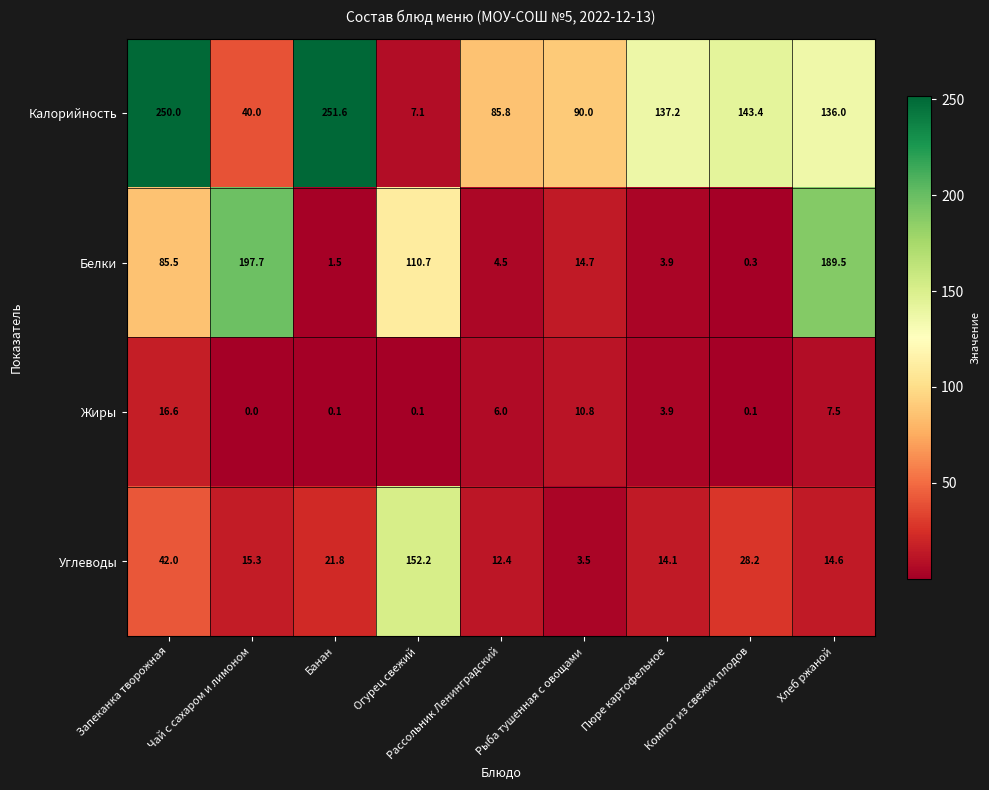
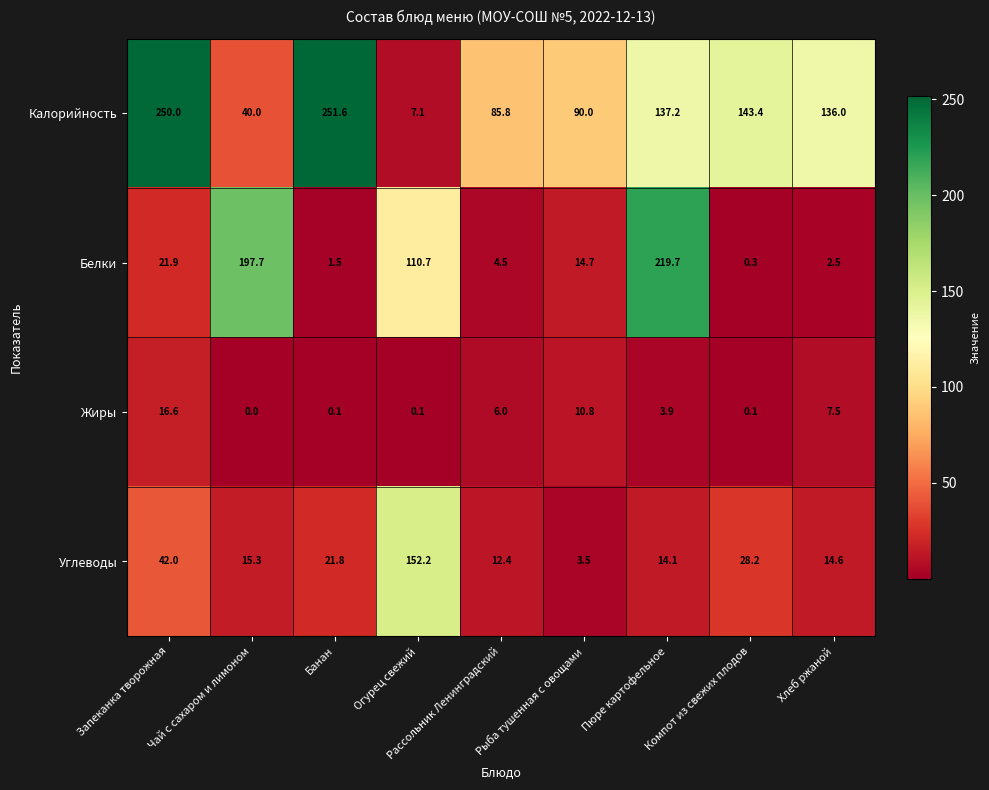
  {
    "Калорийность": {
      "Запеканка творожная": 250.0,
      "Чай с сахаром и лимоном": 40.0,
      "Банан": 251.6,
      "Огурец свежий": 7.1,
      "Рассольник Ленинградский": 85.8,
      "Рыба тушенная с овощами": 90.0,
      "Пюре картофельное": 137.2,
      "Компот из свежих плодов": 143.4,
      "Хлеб ржаной": 136.0
    },
    "Белки": {
-     "Запеканка творожная": 85.5,
+     "Запеканка творожная": 21.9,
      "Чай с сахаром и лимоном": 197.7,
      "Банан": 1.5,
      "Огурец свежий": 110.7,
      "Рассольник Ленинградский": 4.5,
      "Рыба тушенная с овощами": 14.7,
-     "Пюре картофельное": 3.9,
+     "Пюре картофельное": 219.7,
      "Компот из свежих плодов": 0.3,
-     "Хлеб ржаной": 189.5
+     "Хлеб ржаной": 2.5
    },
    "Жиры": {
      "Запеканка творожная": 16.6,
      "Чай с сахаром и лимоном": 0.0,
      "Банан": 0.1,
      "Огурец свежий": 0.1,
      "Рассольник Ленинградский": 6.0,
      "Рыба тушенная с овощами": 10.8,
      "Пюре картофельное": 3.9,
      "Компот из свежих плодов": 0.1,
      "Хлеб ржаной": 7.5
    },
    "Углеводы": {
      "Запеканка творожная": 42.0,
      "Чай с сахаром и лимоном": 15.3,
      "Банан": 21.8,
      "Огурец свежий": 152.2,
      "Рассольник Ленинградский": 12.4,
      "Рыба тушенная с овощами": 3.5,
      "Пюре картофельное": 14.1,
      "Компот из свежих плодов": 28.2,
      "Хлеб ржаной": 14.6
    }
  }
